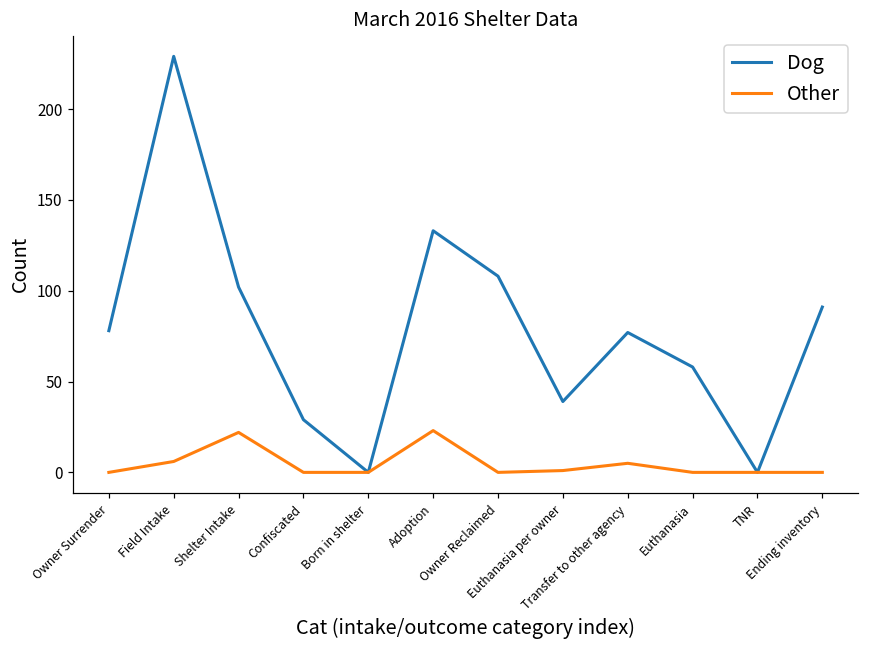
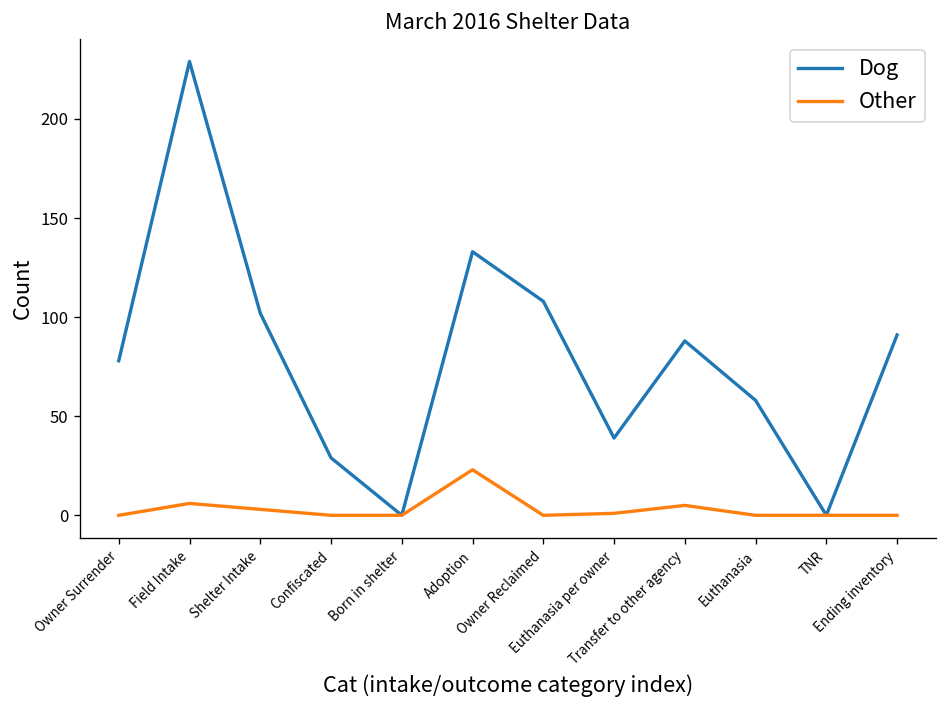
  {
    "Dog": {
      "Owner Surrender": 78,
      "Field Intake": 229,
      "Shelter Intake": 102,
      "Confiscated": 29,
      "Adoption": 133,
      "Owner Reclaimed": 108,
      "Euthanasia per owner": 39,
-     "Transfer to other agency": 77,
+     "Transfer to other agency": 88,
      "Euthanasia": 58,
      "Ending inventory": 91
    },
    "Other": {
      "Owner Surrender": 0,
      "Field Intake": 6,
-     "Shelter Intake": 22,
+     "Shelter Intake": 3,
      "Confiscated": 0,
      "Adoption": 23,
      "Owner Reclaimed": 0,
      "Euthanasia per owner": 1,
      "Transfer to other agency": 5,
      "Euthanasia": 0,
      "Ending inventory": 0
    }
  }
